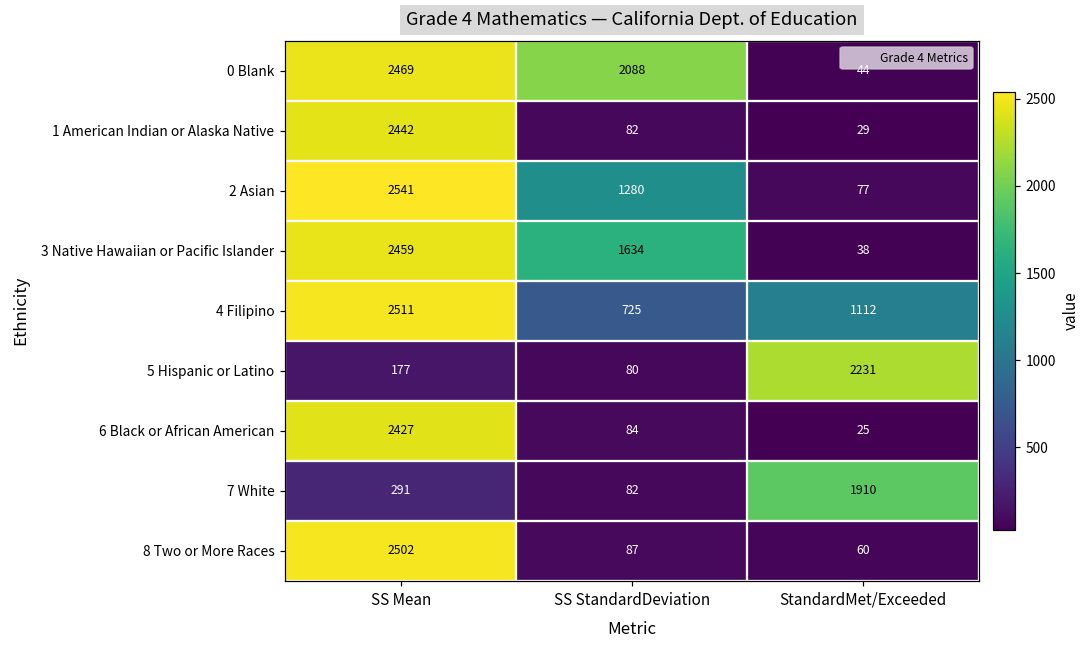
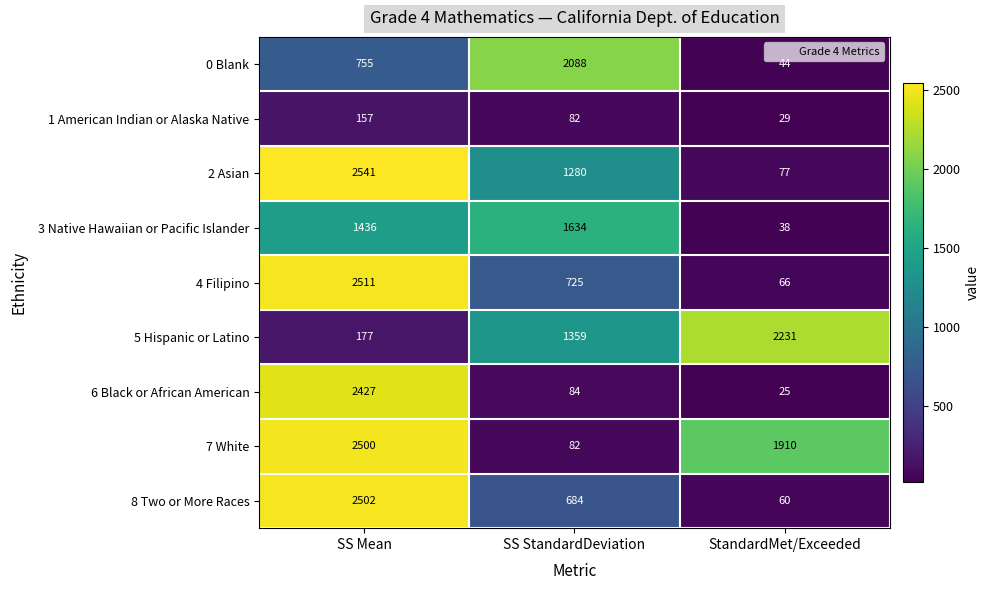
  {
    "0 Blank": {
-     "SS Mean": 2469,
+     "SS Mean": 755,
      "SS StandardDeviation": 2088
    },
    "1 American Indian or Alaska Native": {
-     "SS Mean": 2442,
+     "SS Mean": 157,
      "SS StandardDeviation": 82,
      "StandardMet/Exceeded": 29
    },
    "2 Asian": {
      "SS Mean": 2541,
      "SS StandardDeviation": 1280,
      "StandardMet/Exceeded": 77
    },
    "3 Native Hawaiian or Pacific Islander": {
-     "SS Mean": 2459,
+     "SS Mean": 1436,
      "SS StandardDeviation": 1634,
      "StandardMet/Exceeded": 38
    },
    "4 Filipino": {
      "SS Mean": 2511,
      "SS StandardDeviation": 725,
-     "StandardMet/Exceeded": 1112
+     "StandardMet/Exceeded": 66
    },
    "5 Hispanic or Latino": {
      "SS Mean": 177,
-     "SS StandardDeviation": 80,
+     "SS StandardDeviation": 1359,
      "StandardMet/Exceeded": 2231
    },
    "6 Black or African American": {
      "SS Mean": 2427,
      "SS StandardDeviation": 84,
      "StandardMet/Exceeded": 25
    },
    "7 White": {
-     "SS Mean": 291,
+     "SS Mean": 2500,
      "SS StandardDeviation": 82,
      "StandardMet/Exceeded": 1910
    },
    "8 Two or More Races": {
      "SS Mean": 2502,
-     "SS StandardDeviation": 87,
+     "SS StandardDeviation": 684,
      "StandardMet/Exceeded": 60
    }
  }
